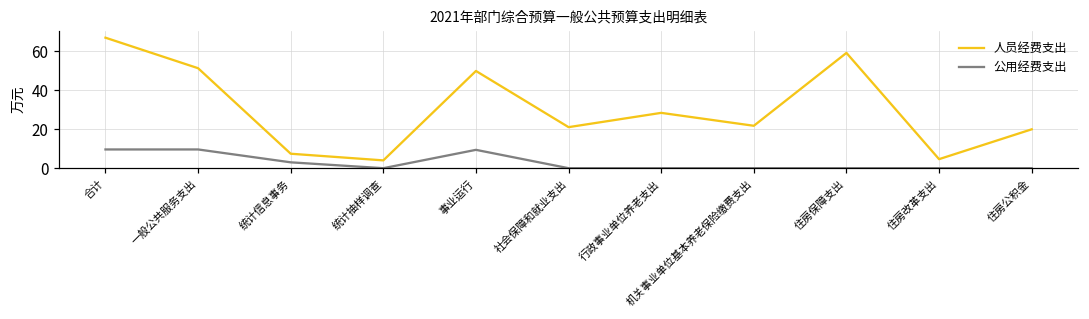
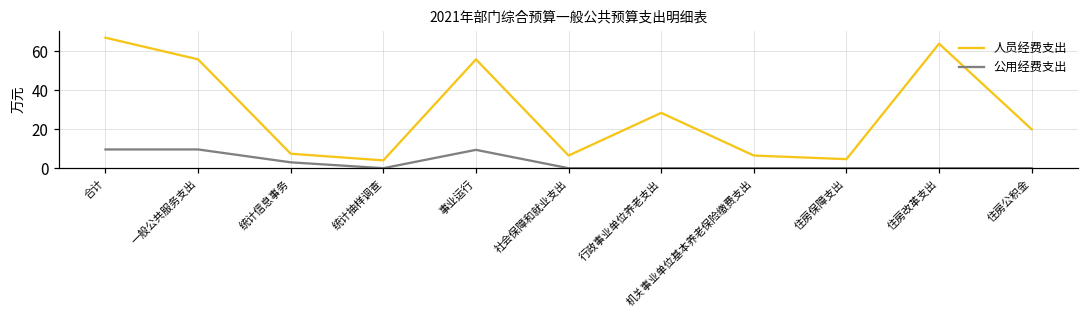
  {
    "人员经费支出": {
      "合计": 67,
-     "一般公共服务支出": 51,
+     "一般公共服务支出": 56,
      "统计信息事务": 7,
      "统计抽样调查": 4,
-     "事业运行": 50,
-     "社会保障和就业支出": 21,
+     "事业运行": 56,
+     "社会保障和就业支出": 6,
      "行政事业单位养老支出": 28,
-     "机关事业单位基本养老保险缴费支出": 22,
-     "住房保障支出": 59,
-     "住房改革支出": 5,
+     "机关事业单位基本养老保险缴费支出": 6,
+     "住房保障支出": 5,
+     "住房改革支出": 64,
      "住房公积金": 20
    },
    "公用经费支出": {
      "合计": 10,
      "一般公共服务支出": 10,
      "统计信息事务": 3,
      "统计抽样调查": 0,
      "事业运行": 9,
      "社会保障和就业支出": 0,
      "行政事业单位养老支出": 0,
      "机关事业单位基本养老保险缴费支出": 0,
      "住房保障支出": 0,
      "住房改革支出": 0,
      "住房公积金": 0
    }
  }
